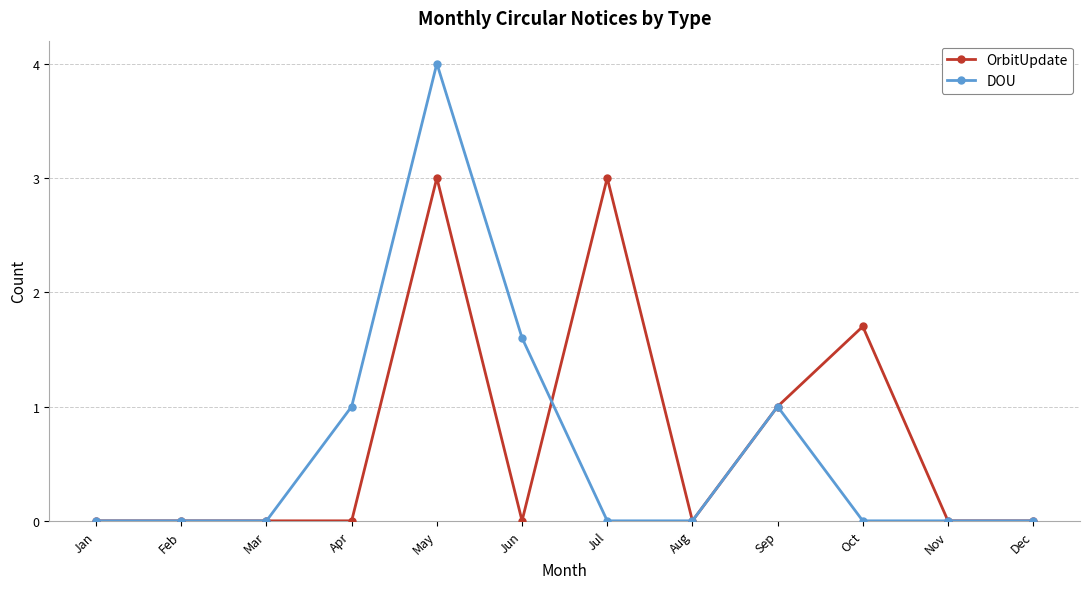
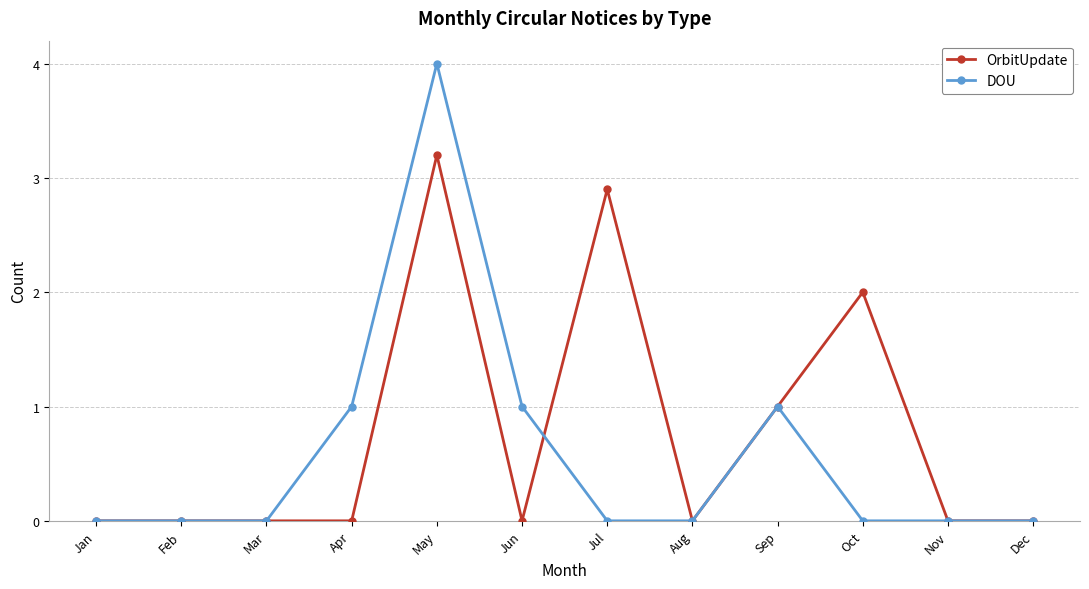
  {
    "OrbitUpdate": {
      "Apr": 0.0,
-     "May": 3.0,
+     "May": 3.2,
      "Jun": 0.0,
-     "Jul": 3.0,
-     "Oct": 1.7
+     "Jul": 2.9,
+     "Oct": 2.0
    },
    "DOU": {
      "Apr": 1.0,
      "May": 4.0,
-     "Jun": 1.6,
+     "Jun": 1.0,
      "Jul": 0.0,
      "Oct": 0.0
    }
  }
